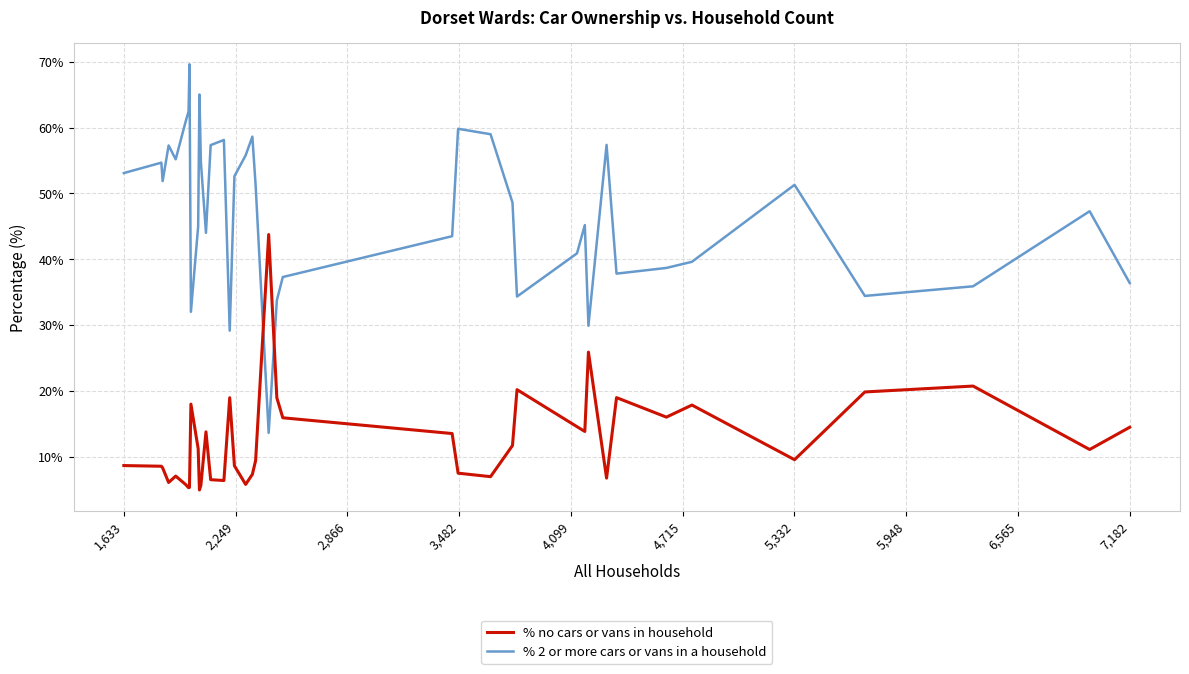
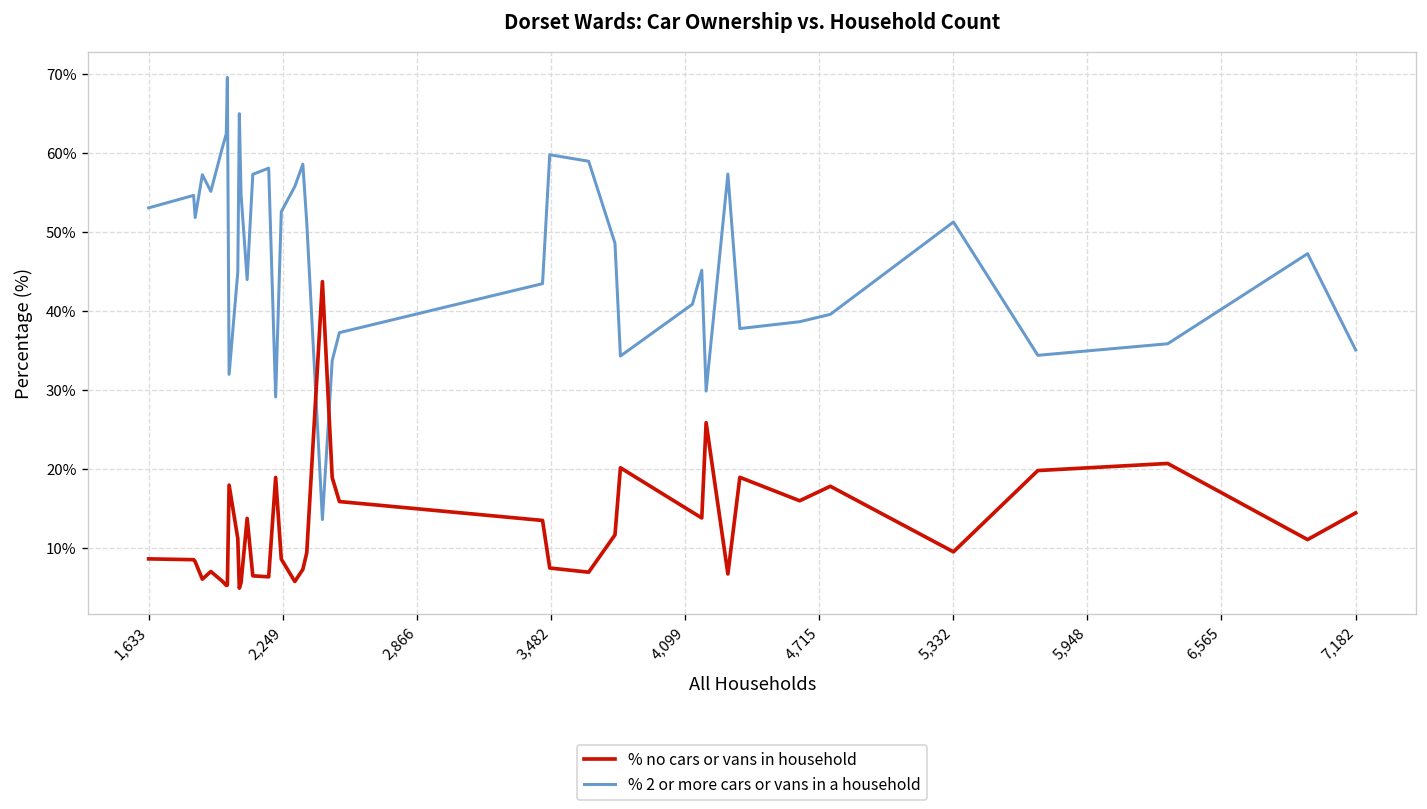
  {
    "% no cars or vans in household": {
      "1,633": "9%",
      "7,182": "14%"
    },
    "% 2 or more cars or vans in a household": {
      "1,633": "53%",
-     "7,182": "36%"
+     "7,182": "35%"
    }
  }
